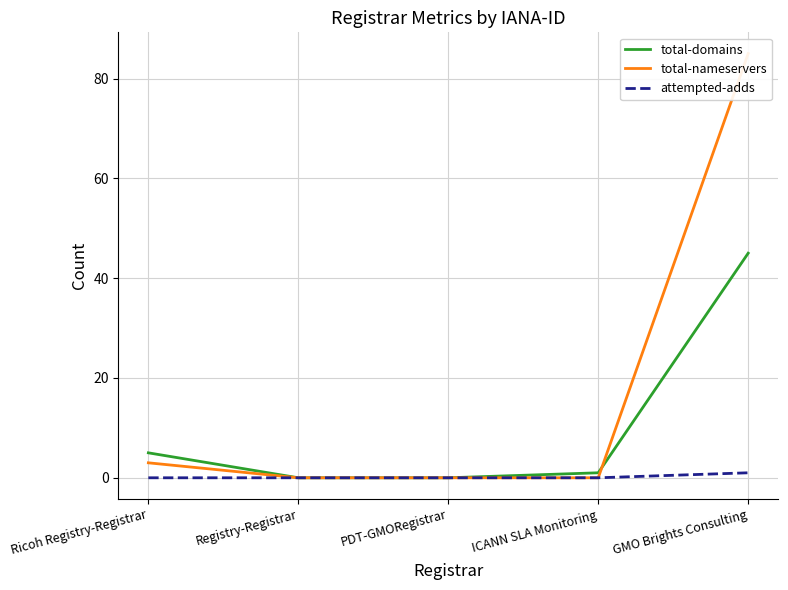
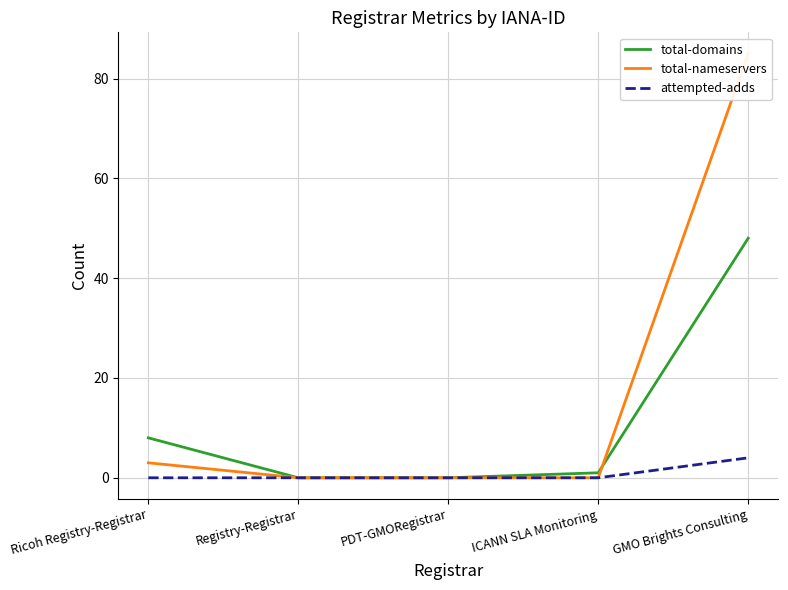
  {
    "total-domains": {
-     "Ricoh Registry-Registrar": 5,
+     "Ricoh Registry-Registrar": 8,
      "ICANN SLA Monitoring": 1,
-     "GMO Brights Consulting": 45
+     "GMO Brights Consulting": 48
    },
    "total-nameservers": {
      "Ricoh Registry-Registrar": 3
    },
    "attempted-adds": {
      "Ricoh Registry-Registrar": 0,
-     "GMO Brights Consulting": 1
+     "GMO Brights Consulting": 4
    }
  }
